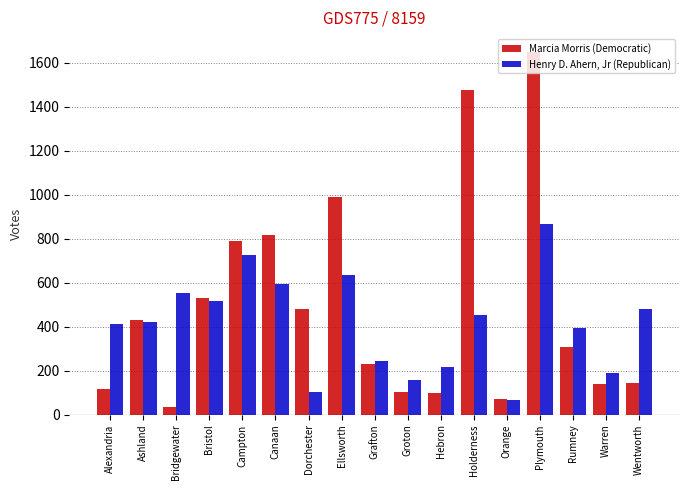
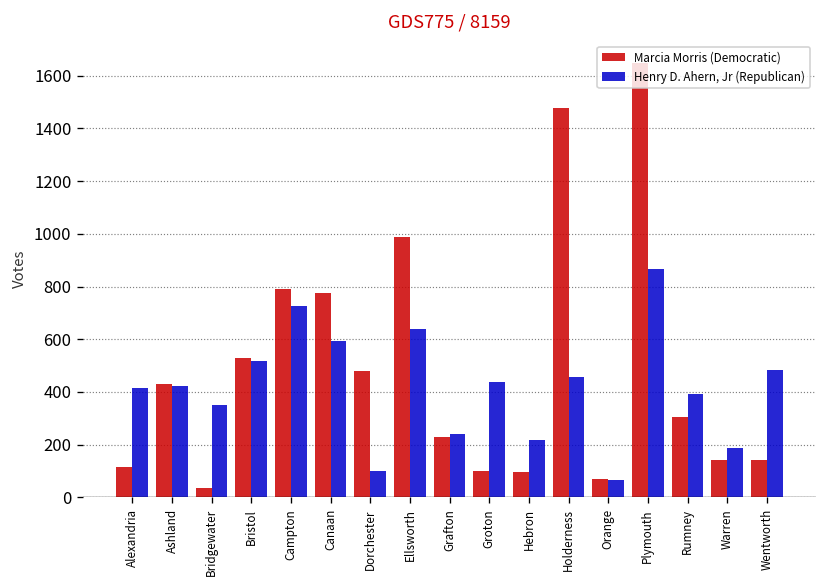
  {
    "Marcia Morris (Democratic)": {
      "Alexandria": 120,
      "Ashland": 430,
      "Bridgewater": 40,
      "Bristol": 530,
      "Campton": 790,
-     "Canaan": 820,
+     "Canaan": 780,
      "Dorchester": 480,
      "Ellsworth": 990,
      "Grafton": 230,
      "Groton": 100,
      "Hebron": 100,
      "Holderness": 1480,
      "Orange": 70,
      "Rumney": 310,
      "Warren": 140,
      "Wentworth": 140
    },
    "Henry D. Ahern, Jr (Republican)": {
      "Alexandria": 410,
      "Ashland": 420,
-     "Bridgewater": 560,
+     "Bridgewater": 350,
      "Bristol": 520,
      "Campton": 730,
      "Canaan": 600,
      "Dorchester": 100,
      "Ellsworth": 640,
      "Grafton": 240,
-     "Groton": 160,
+     "Groton": 440,
      "Hebron": 220,
      "Holderness": 460,
      "Orange": 70,
      "Plymouth": 870,
      "Rumney": 390,
      "Warren": 190,
      "Wentworth": 480
    }
  }
